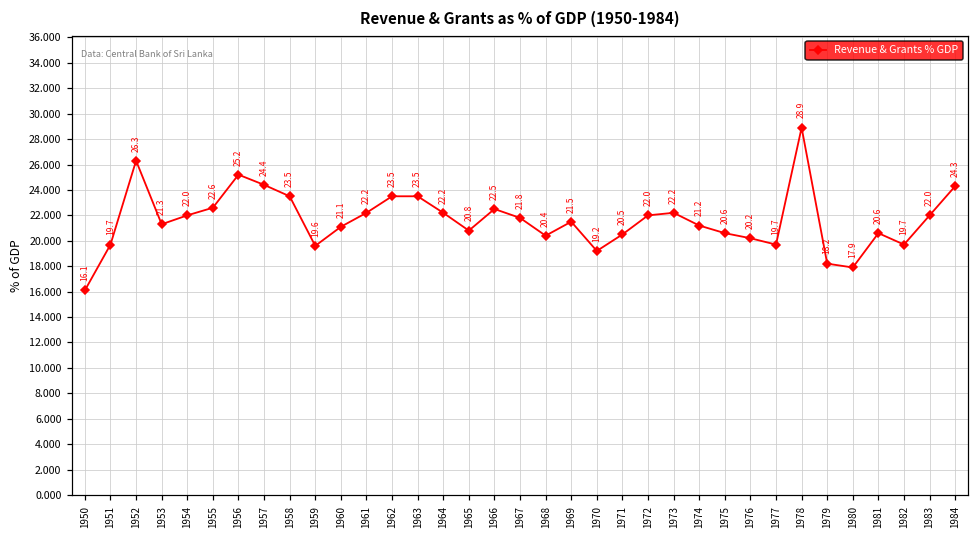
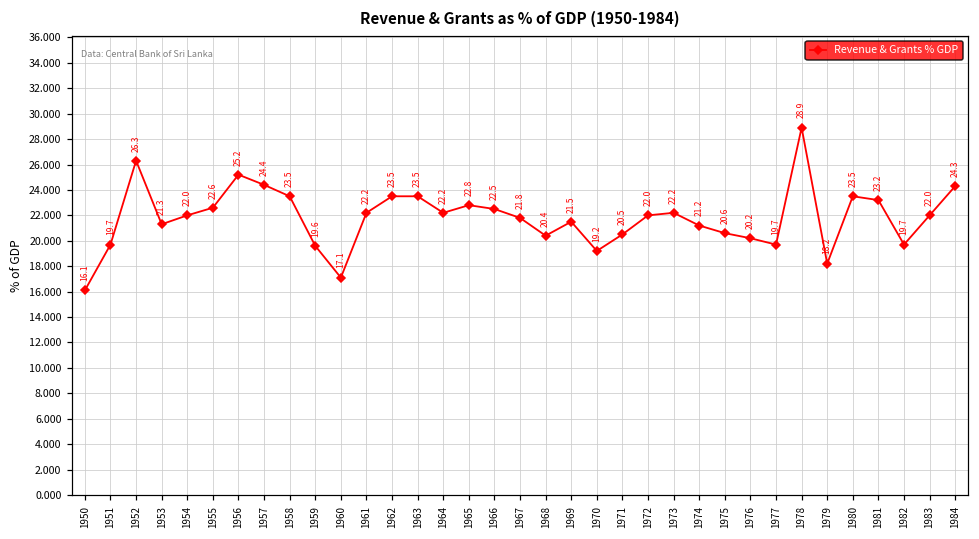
  {
    "1950": 16.1,
    "1951": 19.7,
    "1952": 26.3,
    "1953": 21.3,
    "1954": 22.0,
    "1955": 22.6,
    "1956": 25.2,
    "1957": 24.4,
    "1958": 23.5,
    "1959": 19.6,
-   "1960": 21.1,
+   "1960": 17.1,
    "1961": 22.2,
    "1962": 23.5,
    "1963": 23.5,
    "1964": 22.2,
-   "1965": 20.8,
+   "1965": 22.8,
    "1966": 22.5,
    "1967": 21.8,
    "1968": 20.4,
    "1969": 21.5,
    "1970": 19.2,
    "1971": 20.5,
    "1972": 22.0,
    "1973": 22.2,
    "1974": 21.2,
    "1975": 20.6,
    "1976": 20.2,
    "1977": 19.7,
    "1978": 28.9,
    "1979": 18.2,
-   "1980": 17.9,
-   "1981": 20.6,
+   "1980": 23.5,
+   "1981": 23.2,
    "1982": 19.7,
    "1983": 22.0,
    "1984": 24.3
  }
